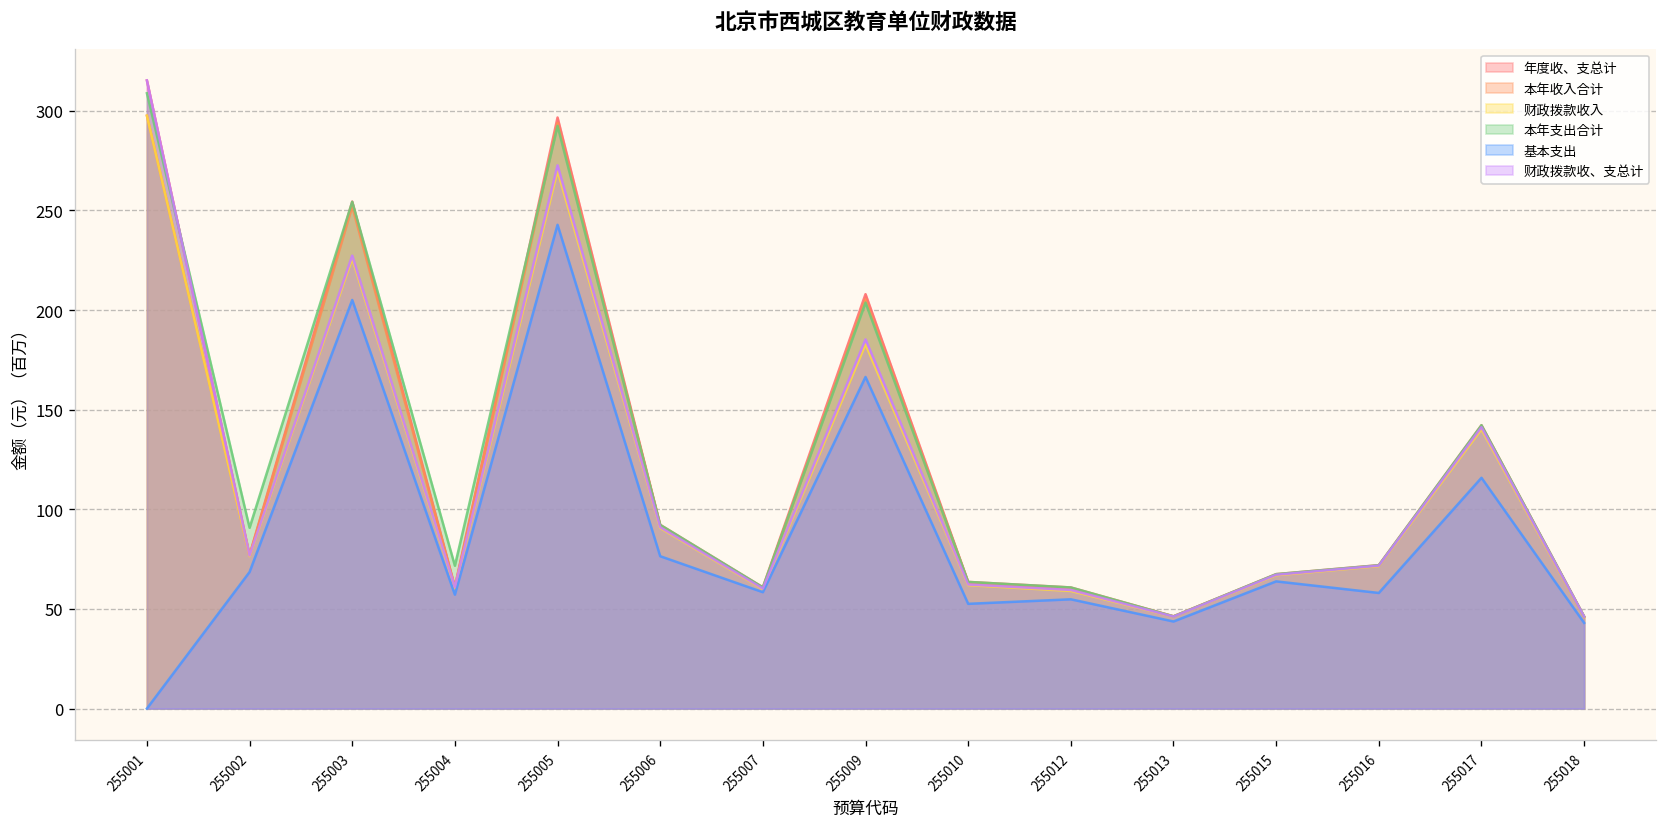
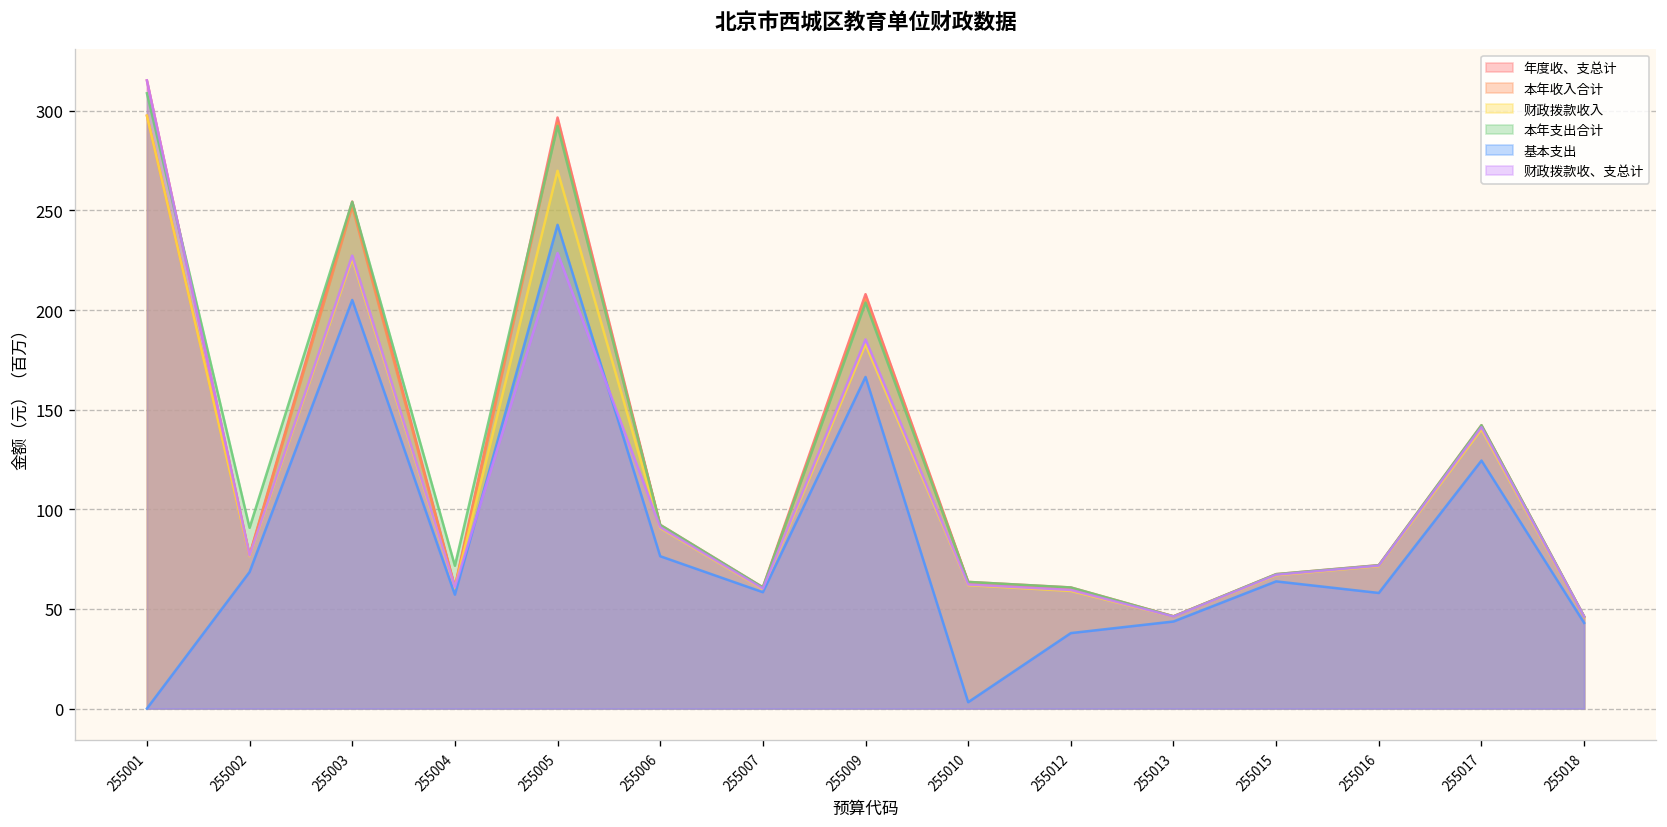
  {
    "本年支出合计": {
      "255001": 309,
      "255002": 91,
      "255004": 72,
      "255009": 204
    },
    "基本支出": {
      "255001": 0,
      "255002": 69,
      "255003": 205,
      "255004": 57,
      "255005": 243,
      "255006": 76,
      "255009": 166,
-     "255010": 53,
-     "255012": 55,
+     "255010": 3,
+     "255012": 38,
      "255013": 44,
      "255015": 64,
      "255016": 58,
-     "255017": 116,
+     "255017": 124,
      "255018": 43
    },
    "财政拨款收、支总计": {
-     "255005": 273,
+     "255005": 229,
      "255009": 185
    }
  }
